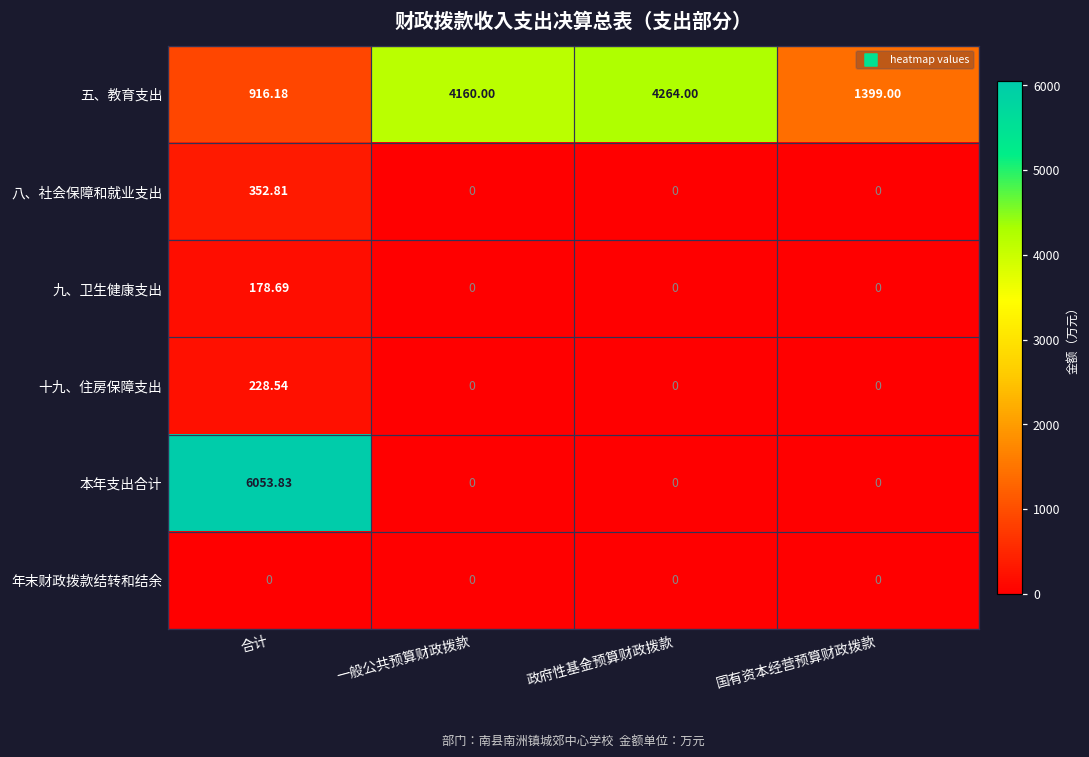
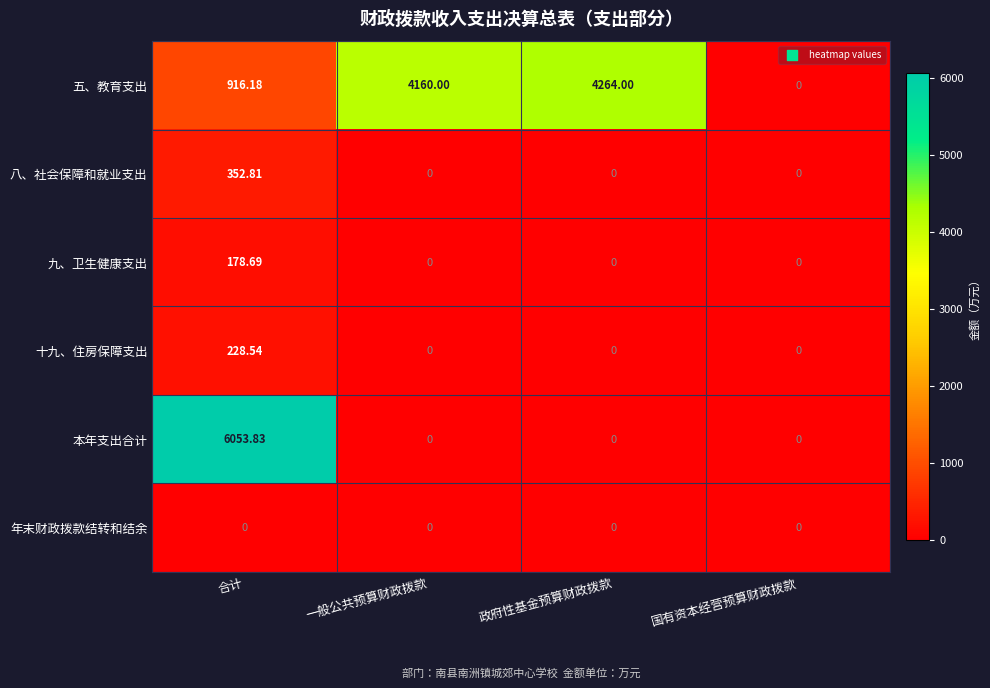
  {
    "五、教育支出": {
      "合计": 916.18,
      "一般公共预算财政拨款": 4160.00,
      "政府性基金预算财政拨款": 4264.00,
-     "国有资本经营预算财政拨款": 1399.00
+     "国有资本经营预算财政拨款": 0
    },
    "八、社会保障和就业支出": {
      "合计": 352.81,
      "一般公共预算财政拨款": 0,
      "政府性基金预算财政拨款": 0,
      "国有资本经营预算财政拨款": 0
    },
    "九、卫生健康支出": {
      "合计": 178.69,
      "一般公共预算财政拨款": 0,
      "政府性基金预算财政拨款": 0,
      "国有资本经营预算财政拨款": 0
    },
    "十九、住房保障支出": {
      "合计": 228.54,
      "一般公共预算财政拨款": 0,
      "政府性基金预算财政拨款": 0,
      "国有资本经营预算财政拨款": 0
    },
    "本年支出合计": {
      "合计": 6053.83,
      "一般公共预算财政拨款": 0,
      "政府性基金预算财政拨款": 0,
      "国有资本经营预算财政拨款": 0
    },
    "年末财政拨款结转和结余": {
      "合计": 0,
      "一般公共预算财政拨款": 0,
      "政府性基金预算财政拨款": 0,
      "国有资本经营预算财政拨款": 0
    }
  }
